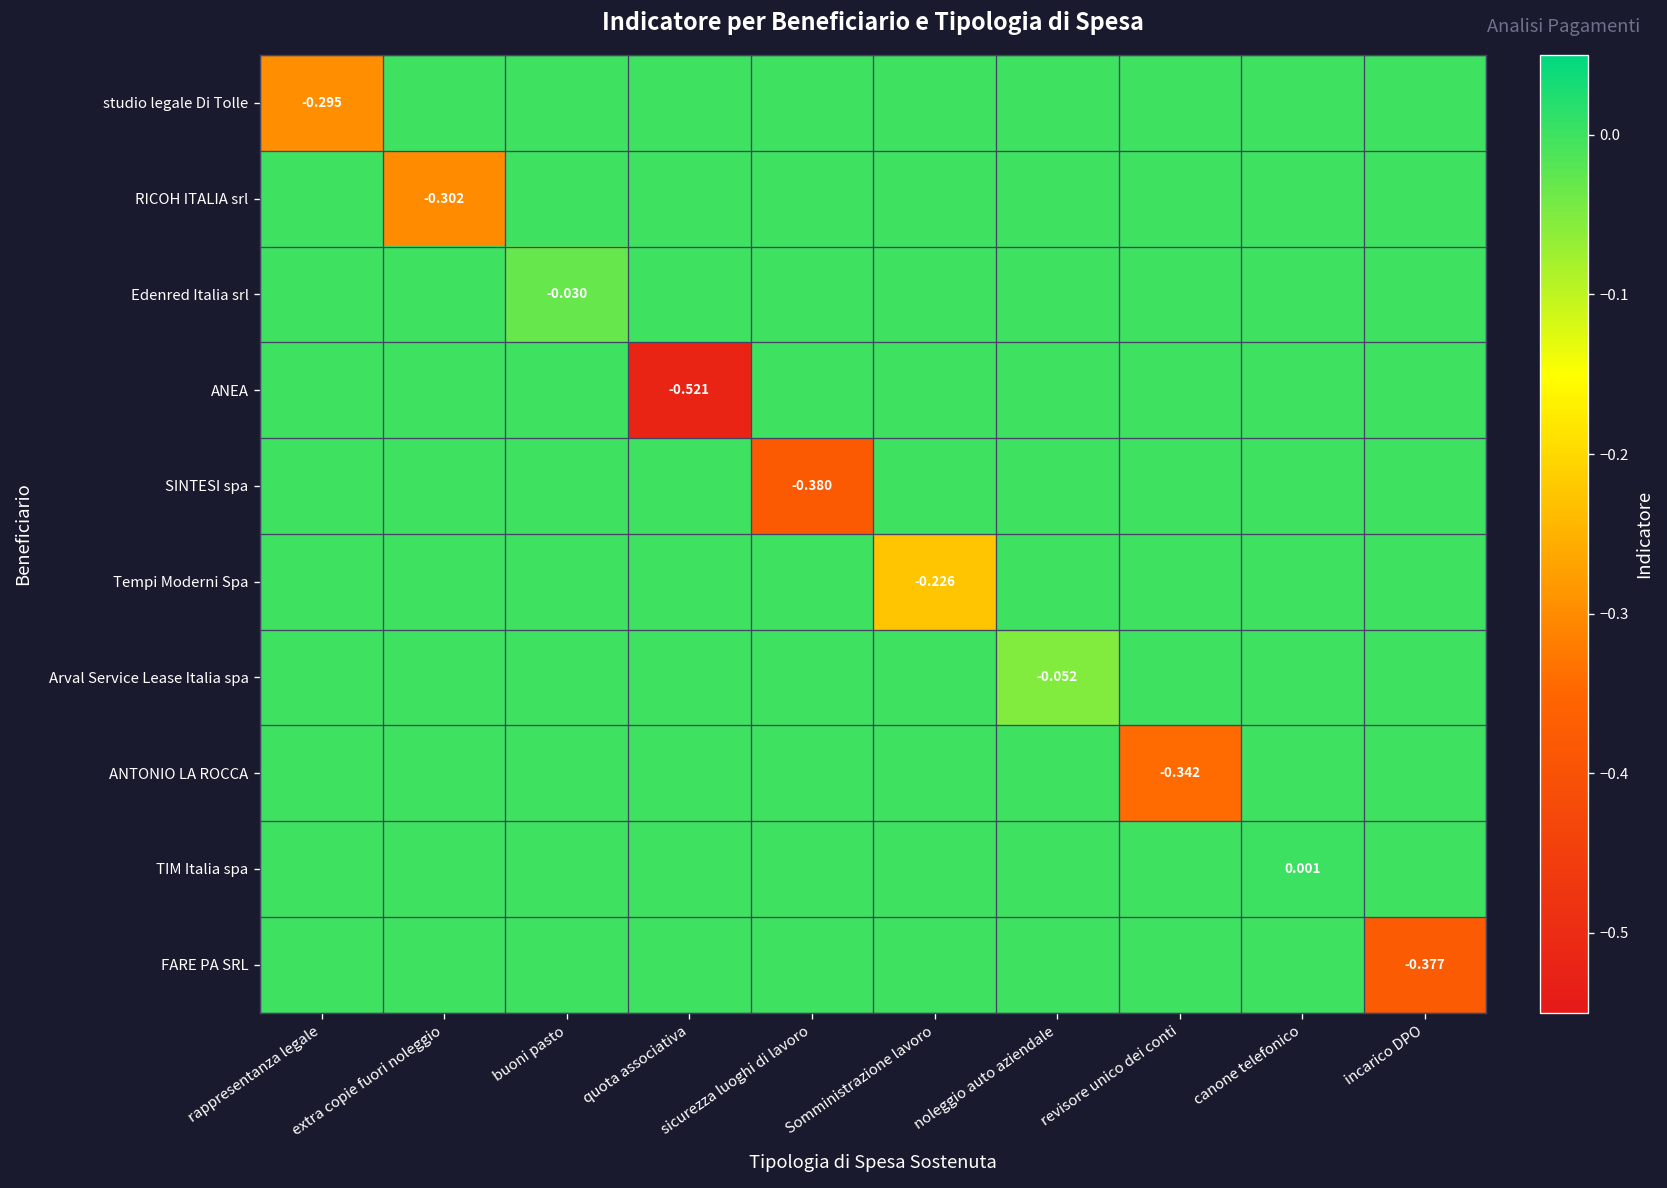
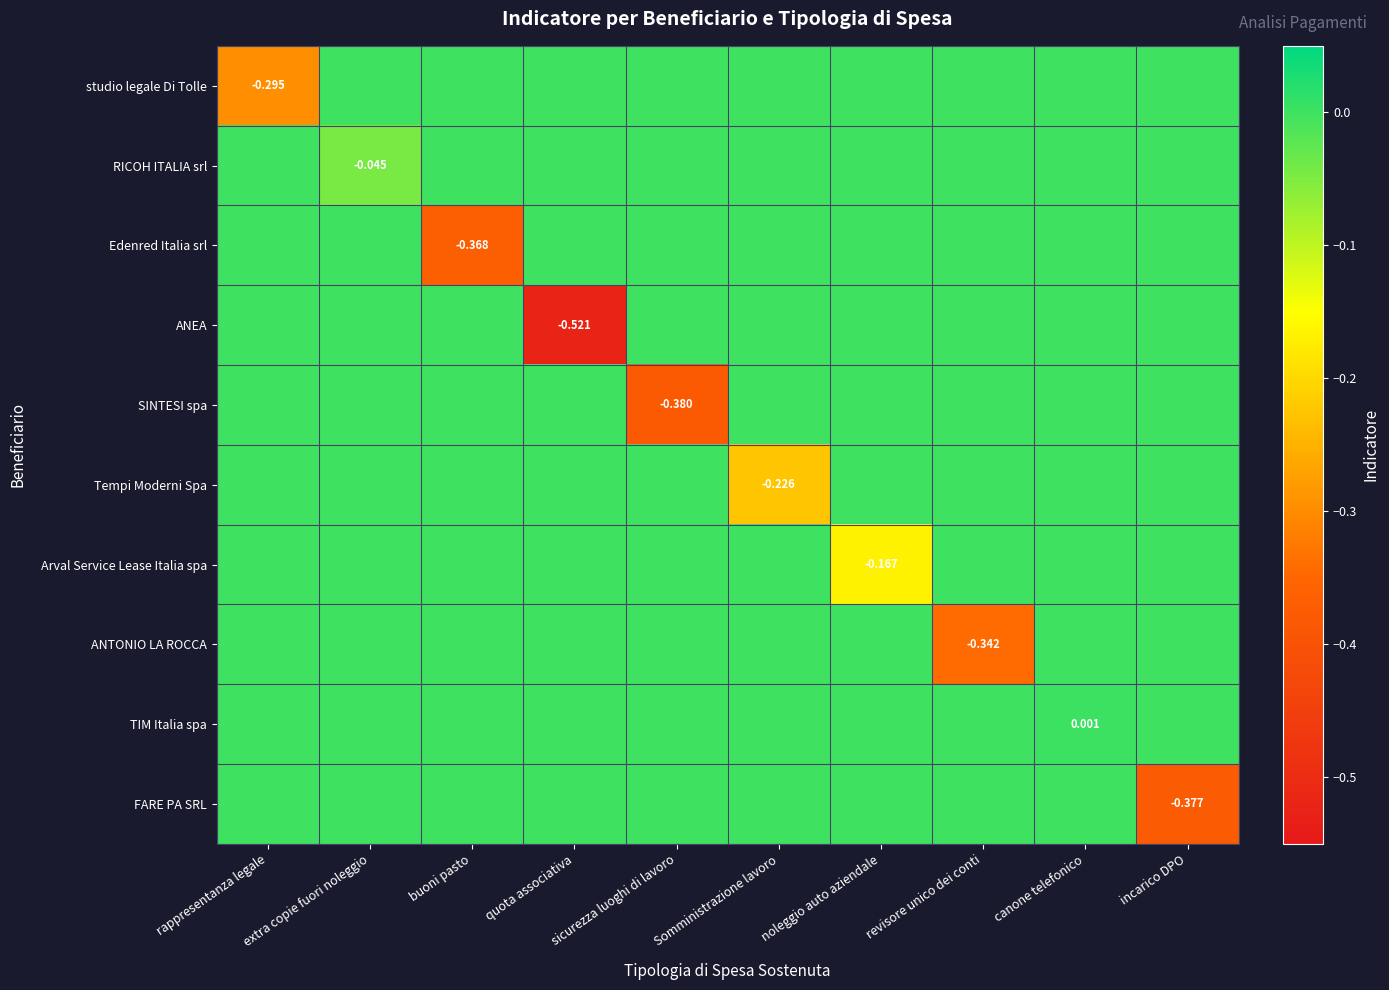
  {
    "studio legale Di Tolle": {
      "rappresentanza legale": -0.295
    },
    "RICOH ITALIA srl": {
-     "extra copie fuori noleggio": -0.302
+     "extra copie fuori noleggio": -0.045
    },
    "Edenred Italia srl": {
-     "buoni pasto": -0.030
+     "buoni pasto": -0.368
    },
    "ANEA": {
      "quota associativa": -0.521
    },
    "SINTESI spa": {
      "sicurezza luoghi di lavoro": -0.380
    },
    "Tempi Moderni Spa": {
      "Somministrazione lavoro": -0.226
    },
    "Arval Service Lease Italia spa": {
-     "noleggio auto aziendale": -0.052
+     "noleggio auto aziendale": -0.167
    },
    "ANTONIO LA ROCCA": {
      "revisore unico dei conti": -0.342
    },
    "TIM Italia spa": {
      "canone telefonico": 0.001
    },
    "FARE PA SRL": {
      "incarico DPO": -0.377
    }
  }
